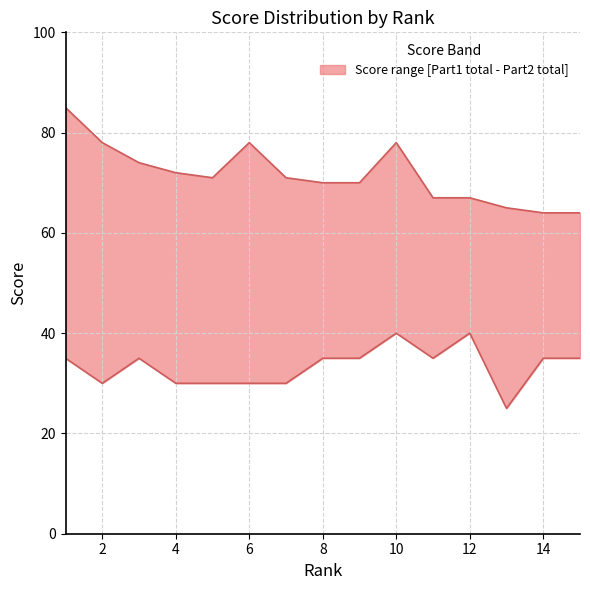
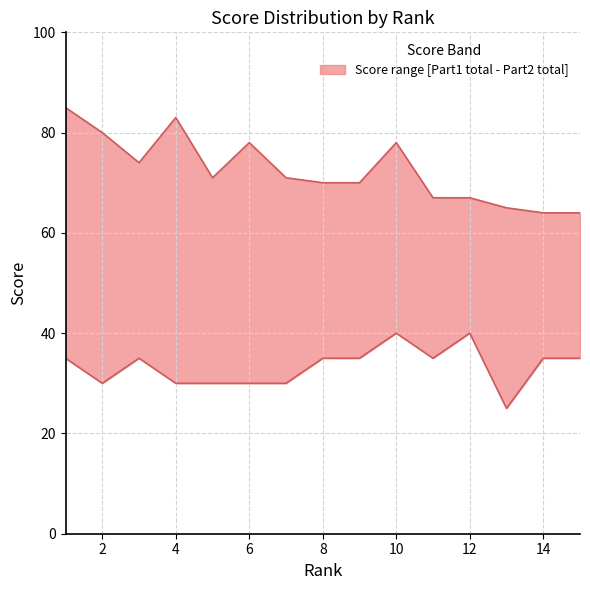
  {
    "Score range [Part1 total - Part2 total]": {
-     "2": 78,
-     "4": 72,
+     "2": 80,
+     "4": 83,
      "6": 78,
      "8": 70,
      "10": 78,
      "12": 67,
      "14": 64
    }
  }
